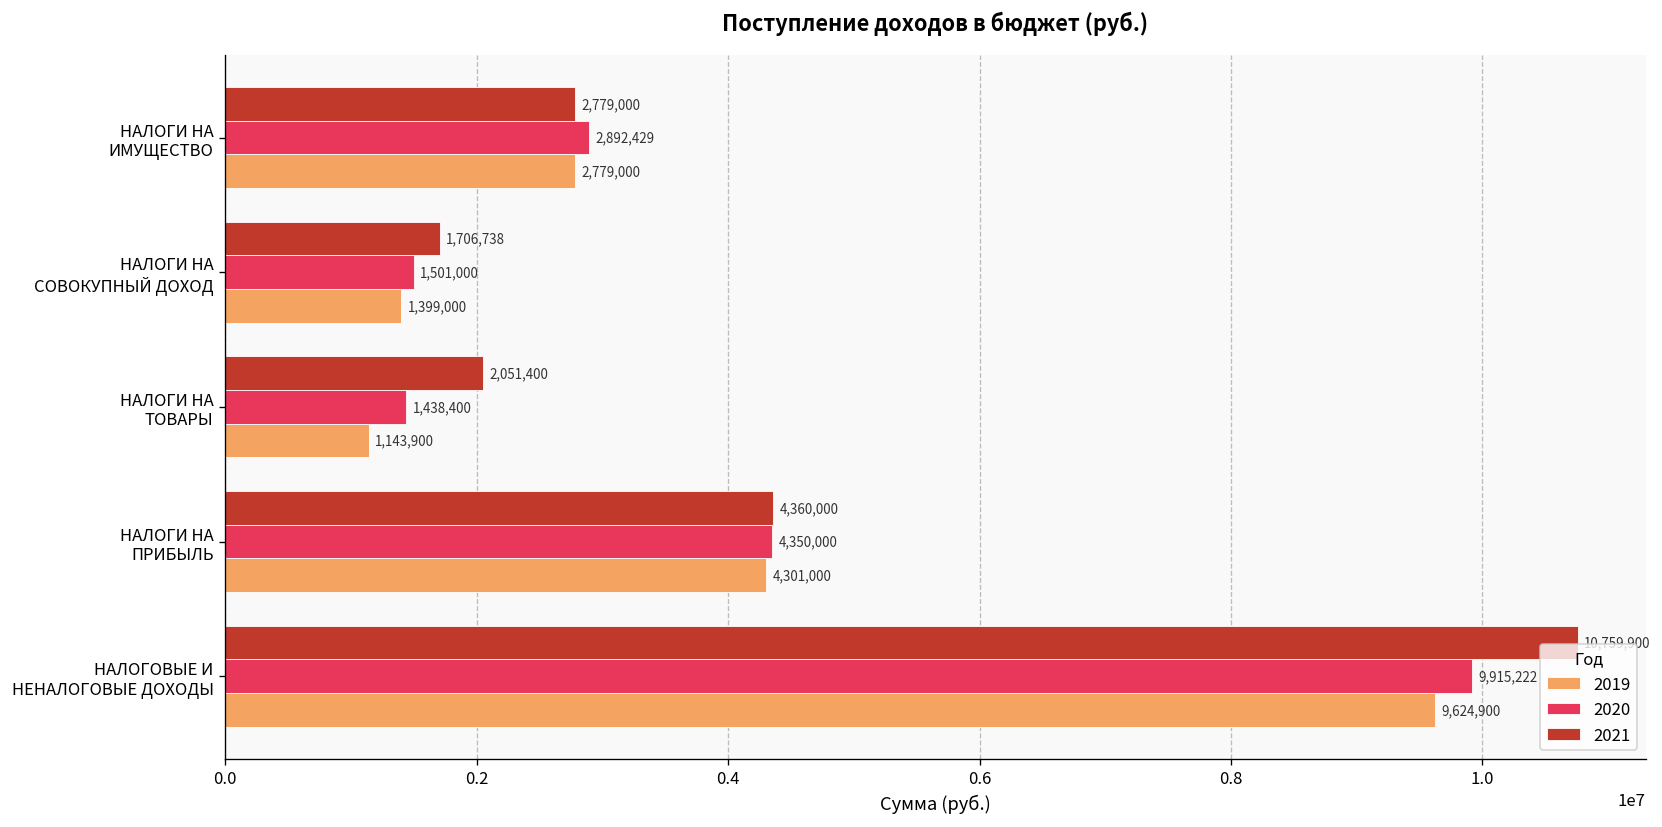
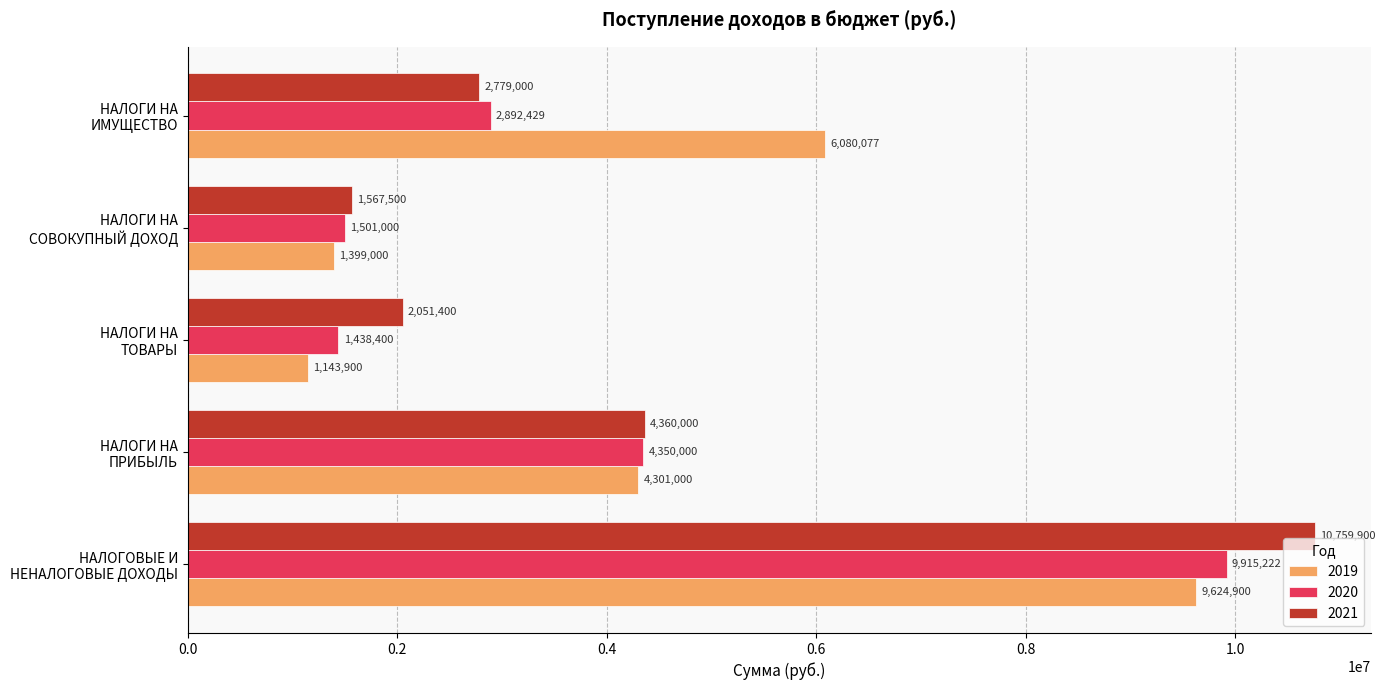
  {
    "2019": {
-     "НАЛОГИ НА ИМУЩЕСТВО": "2,779,000",
+     "НАЛОГИ НА ИМУЩЕСТВО": "6,080,077",
      "НАЛОГИ НА СОВОКУПНЫЙ ДОХОД": "1,399,000",
      "НАЛОГИ НА ТОВАРЫ": "1,143,900",
      "НАЛОГИ НА ПРИБЫЛЬ": "4,301,000",
      "НАЛОГОВЫЕ И НЕНАЛОГОВЫЕ ДОХОДЫ": "9,624,900"
    },
    "2020": {
      "НАЛОГИ НА ИМУЩЕСТВО": "2,892,429",
      "НАЛОГИ НА СОВОКУПНЫЙ ДОХОД": "1,501,000",
      "НАЛОГИ НА ТОВАРЫ": "1,438,400",
      "НАЛОГИ НА ПРИБЫЛЬ": "4,350,000",
      "НАЛОГОВЫЕ И НЕНАЛОГОВЫЕ ДОХОДЫ": "9,915,222"
    },
    "2021": {
      "НАЛОГИ НА ИМУЩЕСТВО": "2,779,000",
-     "НАЛОГИ НА СОВОКУПНЫЙ ДОХОД": "1,706,738",
+     "НАЛОГИ НА СОВОКУПНЫЙ ДОХОД": "1,567,500",
      "НАЛОГИ НА ТОВАРЫ": "2,051,400",
      "НАЛОГИ НА ПРИБЫЛЬ": "4,360,000"
    }
  }
